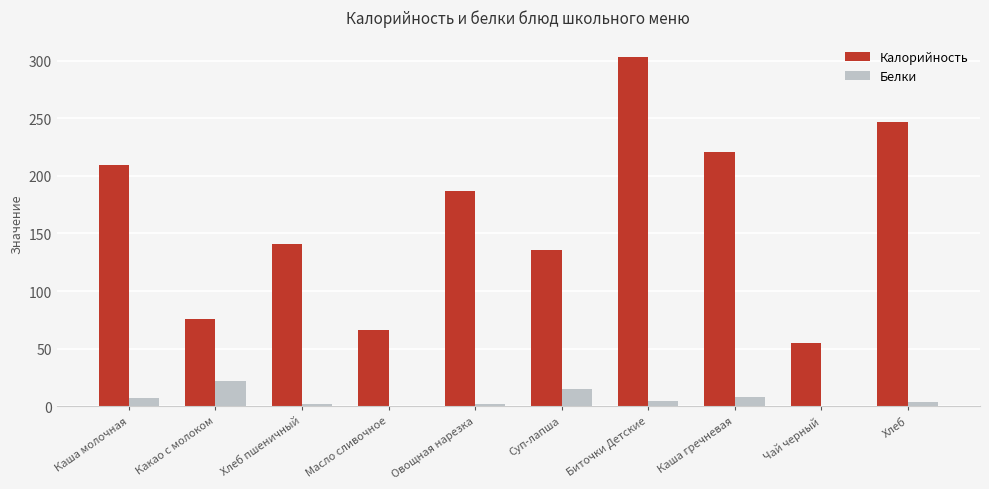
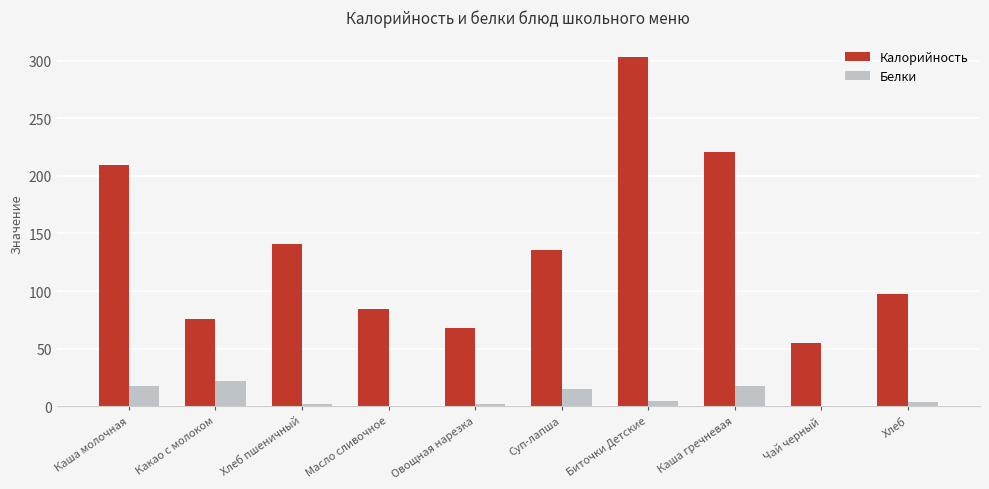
  {
    "Калорийность": {
      "Каша молочная": 210,
      "Какао с молоком": 76,
      "Хлеб пшеничный": 141,
-     "Масло сливочное": 66,
-     "Овощная нарезка": 187,
+     "Масло сливочное": 84,
+     "Овощная нарезка": 68,
      "Суп-лапша": 136,
      "Биточки Детские": 303,
      "Каша гречневая": 221,
      "Чай черный": 55,
-     "Хлеб": 247
+     "Хлеб": 98
    },
    "Белки": {
-     "Каша молочная": 7,
+     "Каша молочная": 18,
      "Какао с молоком": 22,
      "Суп-лапша": 15,
      "Биточки Детские": 4,
-     "Каша гречневая": 8,
+     "Каша гречневая": 17,
      "Хлеб": 3
    }
  }
